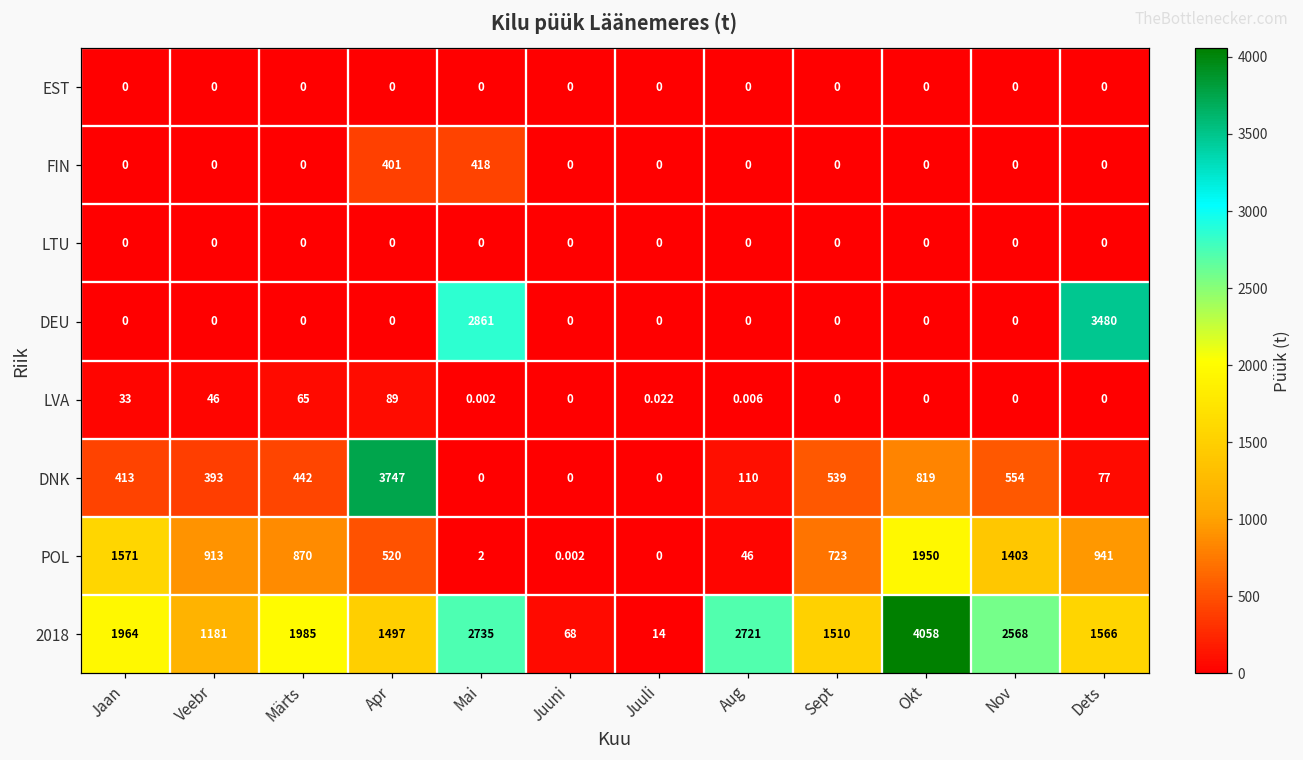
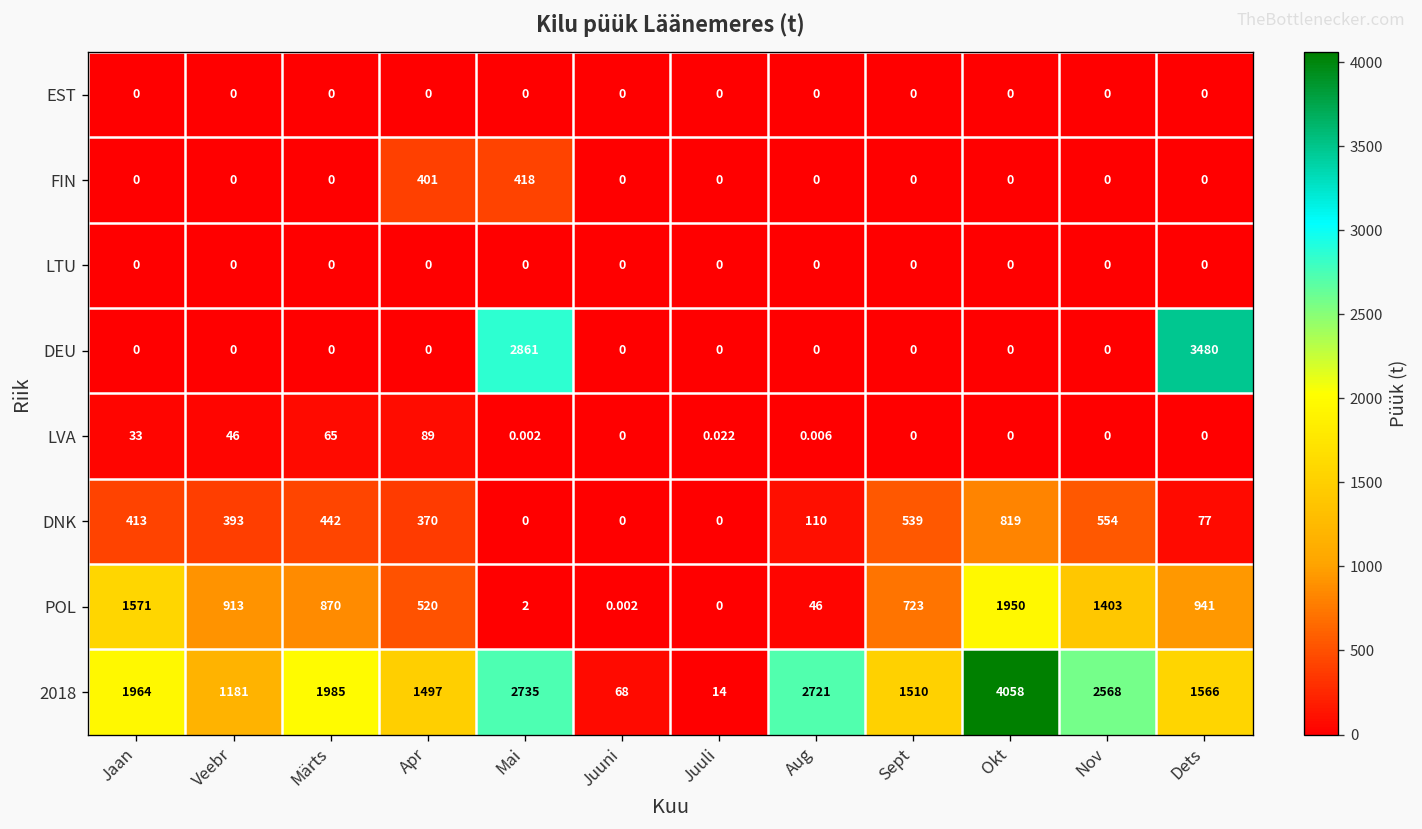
  {
    "EST": {
      "Jaan": 0,
      "Veebr": 0,
      "Märts": 0,
      "Apr": 0,
      "Mai": 0,
      "Juuni": 0,
      "Juuli": 0,
      "Aug": 0,
      "Sept": 0,
      "Okt": 0,
      "Nov": 0,
      "Dets": 0
    },
    "FIN": {
      "Jaan": 0,
      "Veebr": 0,
      "Märts": 0,
      "Apr": 401,
      "Mai": 418,
      "Juuni": 0,
      "Juuli": 0,
      "Aug": 0,
      "Sept": 0,
      "Okt": 0,
      "Nov": 0,
      "Dets": 0
    },
    "LTU": {
      "Jaan": 0,
      "Veebr": 0,
      "Märts": 0,
      "Apr": 0,
      "Mai": 0,
      "Juuni": 0,
      "Juuli": 0,
      "Aug": 0,
      "Sept": 0,
      "Okt": 0,
      "Nov": 0,
      "Dets": 0
    },
    "DEU": {
      "Jaan": 0,
      "Veebr": 0,
      "Märts": 0,
      "Apr": 0,
      "Mai": 2861,
      "Juuni": 0,
      "Juuli": 0,
      "Aug": 0,
      "Sept": 0,
      "Okt": 0,
      "Nov": 0,
      "Dets": 3480
    },
    "LVA": {
      "Jaan": 33,
      "Veebr": 46,
      "Märts": 65,
      "Apr": 89,
      "Mai": 0.002,
      "Juuni": 0,
      "Juuli": 0.022,
      "Aug": 0.006,
      "Sept": 0,
      "Okt": 0,
      "Nov": 0,
      "Dets": 0
    },
    "DNK": {
      "Jaan": 413,
      "Veebr": 393,
      "Märts": 442,
-     "Apr": 3747,
+     "Apr": 370,
      "Mai": 0,
      "Juuni": 0,
      "Juuli": 0,
      "Aug": 110,
      "Sept": 539,
      "Okt": 819,
      "Nov": 554,
      "Dets": 77
    },
    "POL": {
      "Jaan": 1571,
      "Veebr": 913,
      "Märts": 870,
      "Apr": 520,
      "Mai": 2,
      "Juuni": 0.002,
      "Juuli": 0,
      "Aug": 46,
      "Sept": 723,
      "Okt": 1950,
      "Nov": 1403,
      "Dets": 941
    },
    "2018": {
      "Jaan": 1964,
      "Veebr": 1181,
      "Märts": 1985,
      "Apr": 1497,
      "Mai": 2735,
      "Juuni": 68,
      "Juuli": 14,
      "Aug": 2721,
      "Sept": 1510,
      "Okt": 4058,
      "Nov": 2568,
      "Dets": 1566
    }
  }
